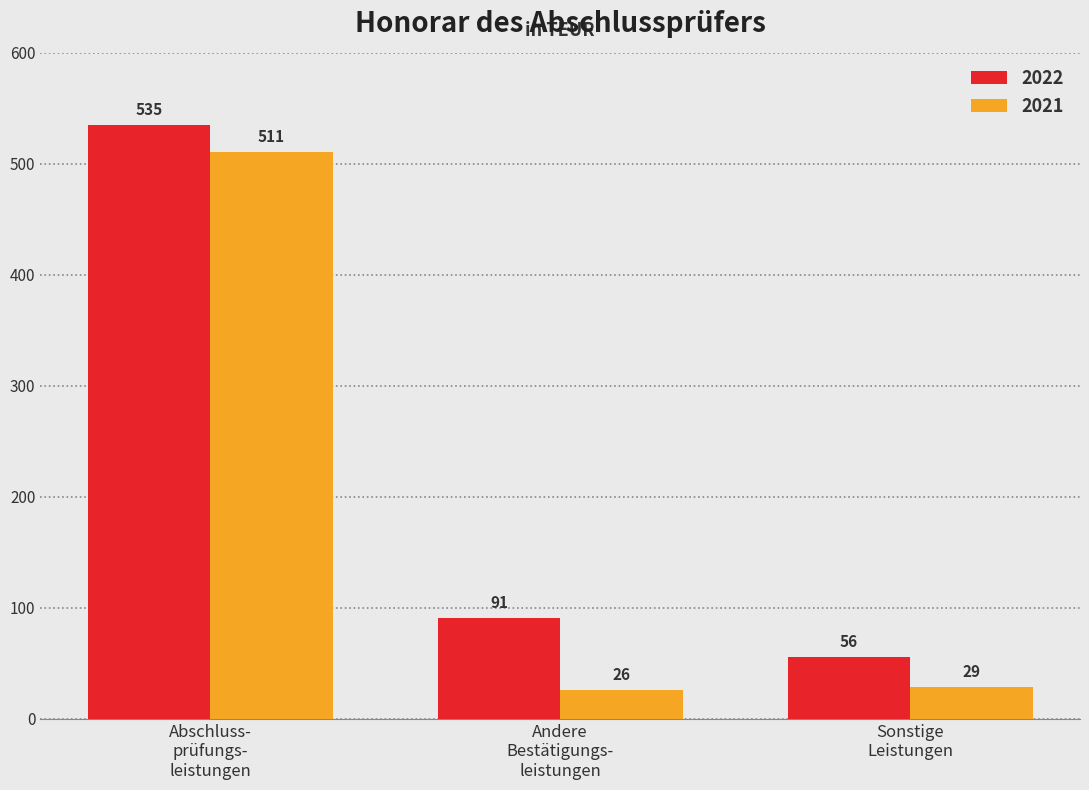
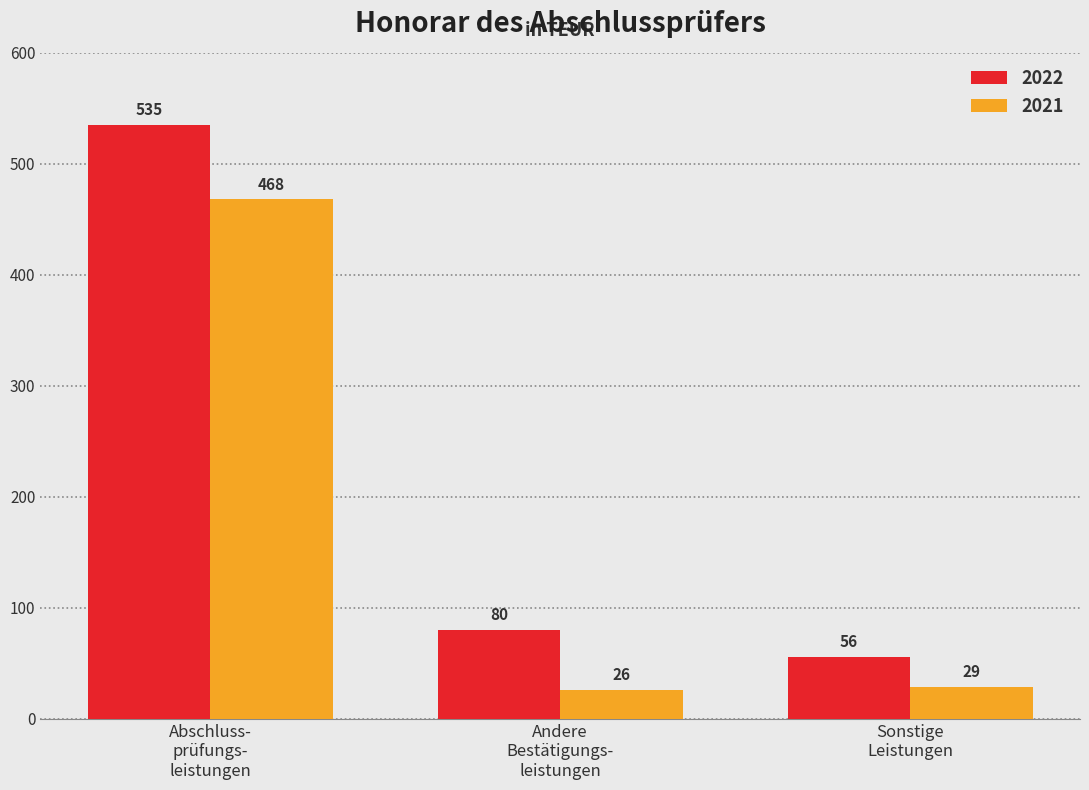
  {
    "2022": {
      "Abschluss- prüfungs- leistungen": 535,
-     "Andere Bestätigungs- leistungen": 91,
+     "Andere Bestätigungs- leistungen": 80,
      "Sonstige Leistungen": 56
    },
    "2021": {
-     "Abschluss- prüfungs- leistungen": 511,
+     "Abschluss- prüfungs- leistungen": 468,
      "Andere Bestätigungs- leistungen": 26,
      "Sonstige Leistungen": 29
    }
  }
